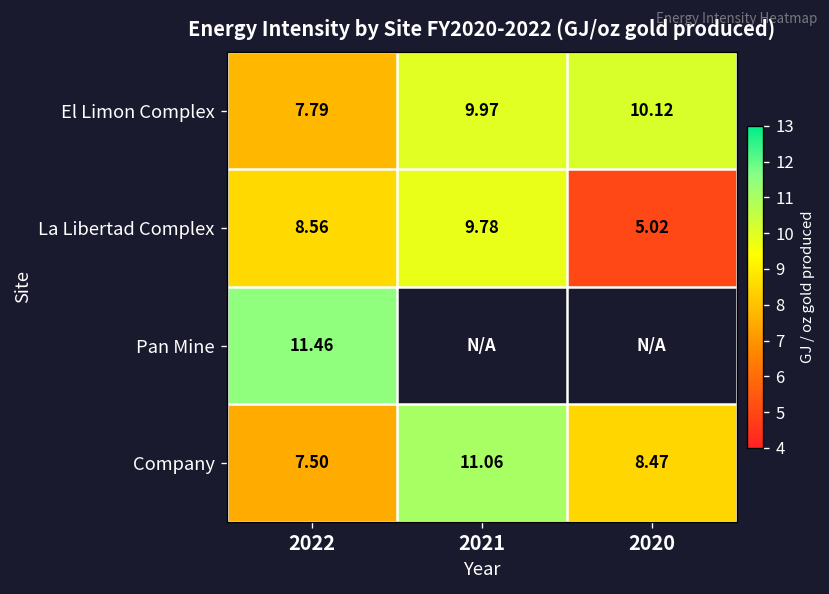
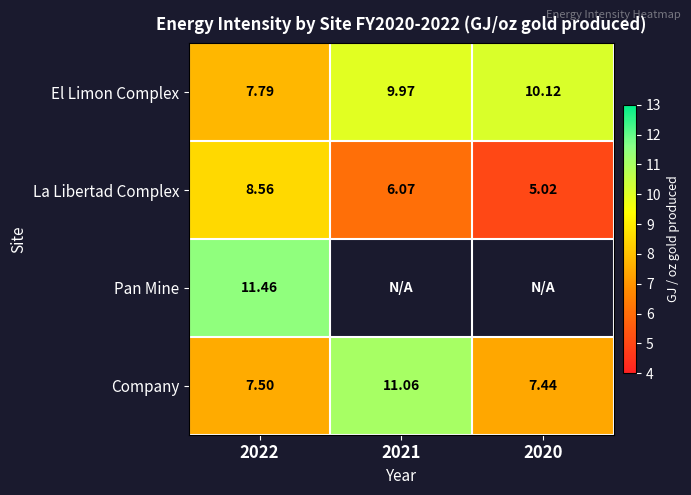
  {
    "El Limon Complex": {
      "2022": 7.79,
      "2021": 9.97,
      "2020": 10.12
    },
    "La Libertad Complex": {
      "2022": 8.56,
-     "2021": 9.78,
+     "2021": 6.07,
      "2020": 5.02
    },
    "Pan Mine": {
      "2022": 11.46
    },
    "Company": {
      "2022": 7.50,
      "2021": 11.06,
-     "2020": 8.47
+     "2020": 7.44
    }
  }
